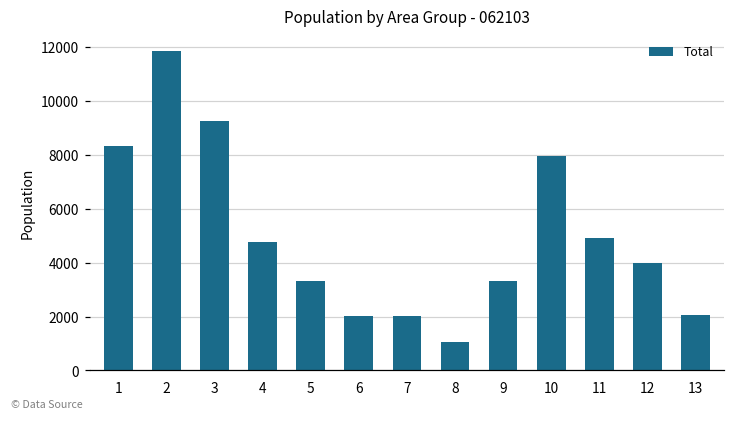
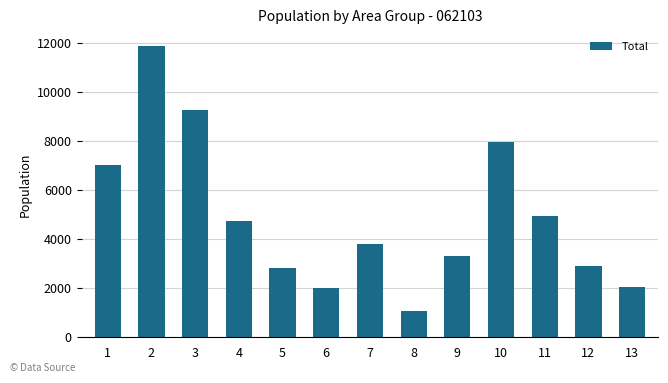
  {
-   "1": 8300,
+   "1": 7000,
    "2": 11900,
    "3": 9300,
    "4": 4800,
-   "5": 3300,
+   "5": 2800,
    "6": 2000,
-   "7": 2000,
+   "7": 3800,
    "8": 1100,
    "9": 3300,
    "10": 8000,
    "11": 4900,
-   "12": 4000,
+   "12": 2900,
    "13": 2100
  }
